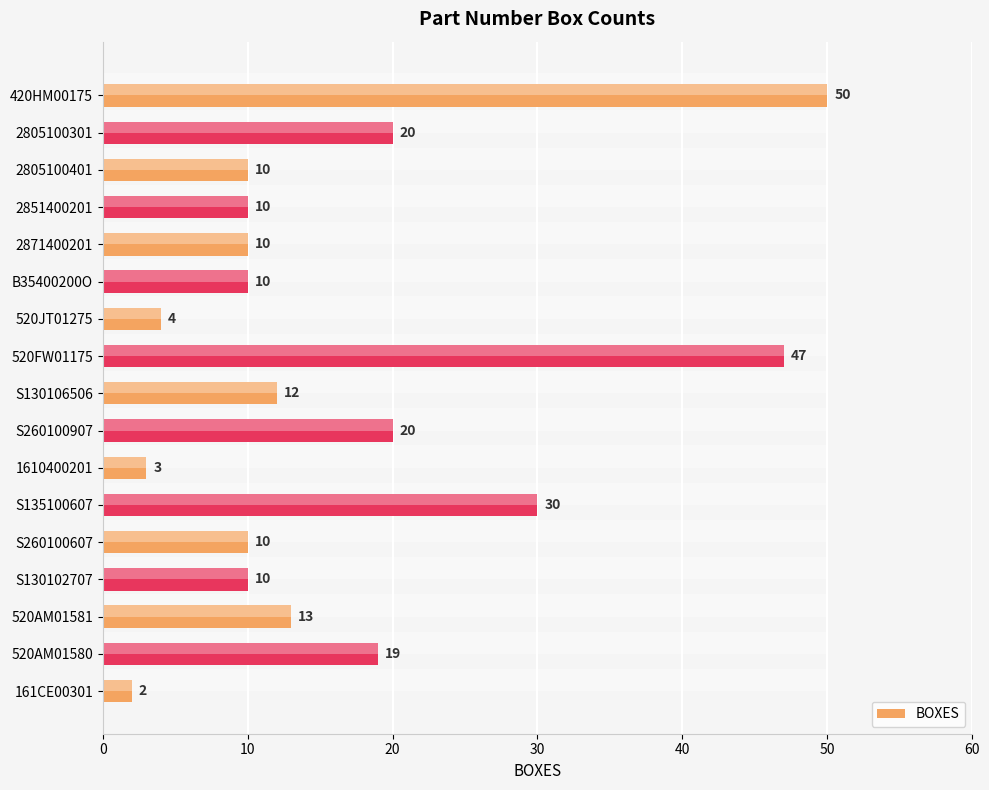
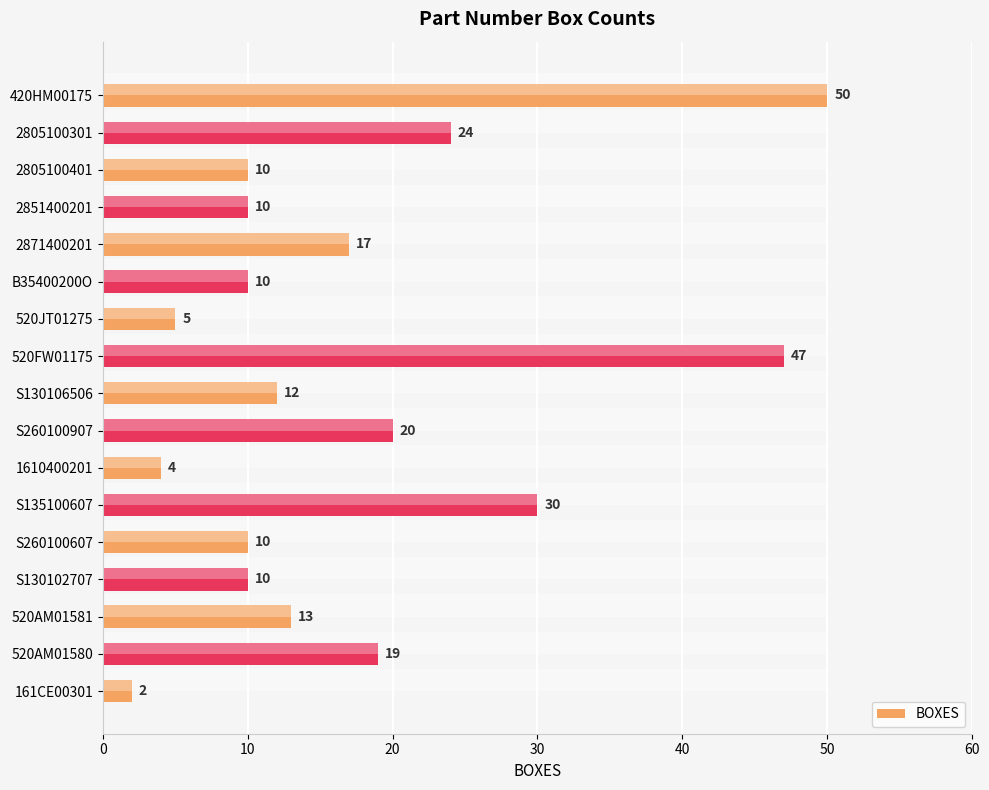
  {
    "BOXES": {
      "420HM00175": 50,
-     "2805100301": 20,
+     "2805100301": 24,
      "2805100401": 10,
      "2851400201": 10,
-     "2871400201": 10,
+     "2871400201": 17,
      "B35400200O": 10,
-     "520JT01275": 4,
+     "520JT01275": 5,
      "520FW01175": 47,
      "S130106506": 12,
      "S260100907": 20,
-     "1610400201": 3,
+     "1610400201": 4,
      "S135100607": 30,
      "S260100607": 10,
      "S130102707": 10,
      "520AM01581": 13,
      "520AM01580": 19,
      "161CE00301": 2
    }
  }
